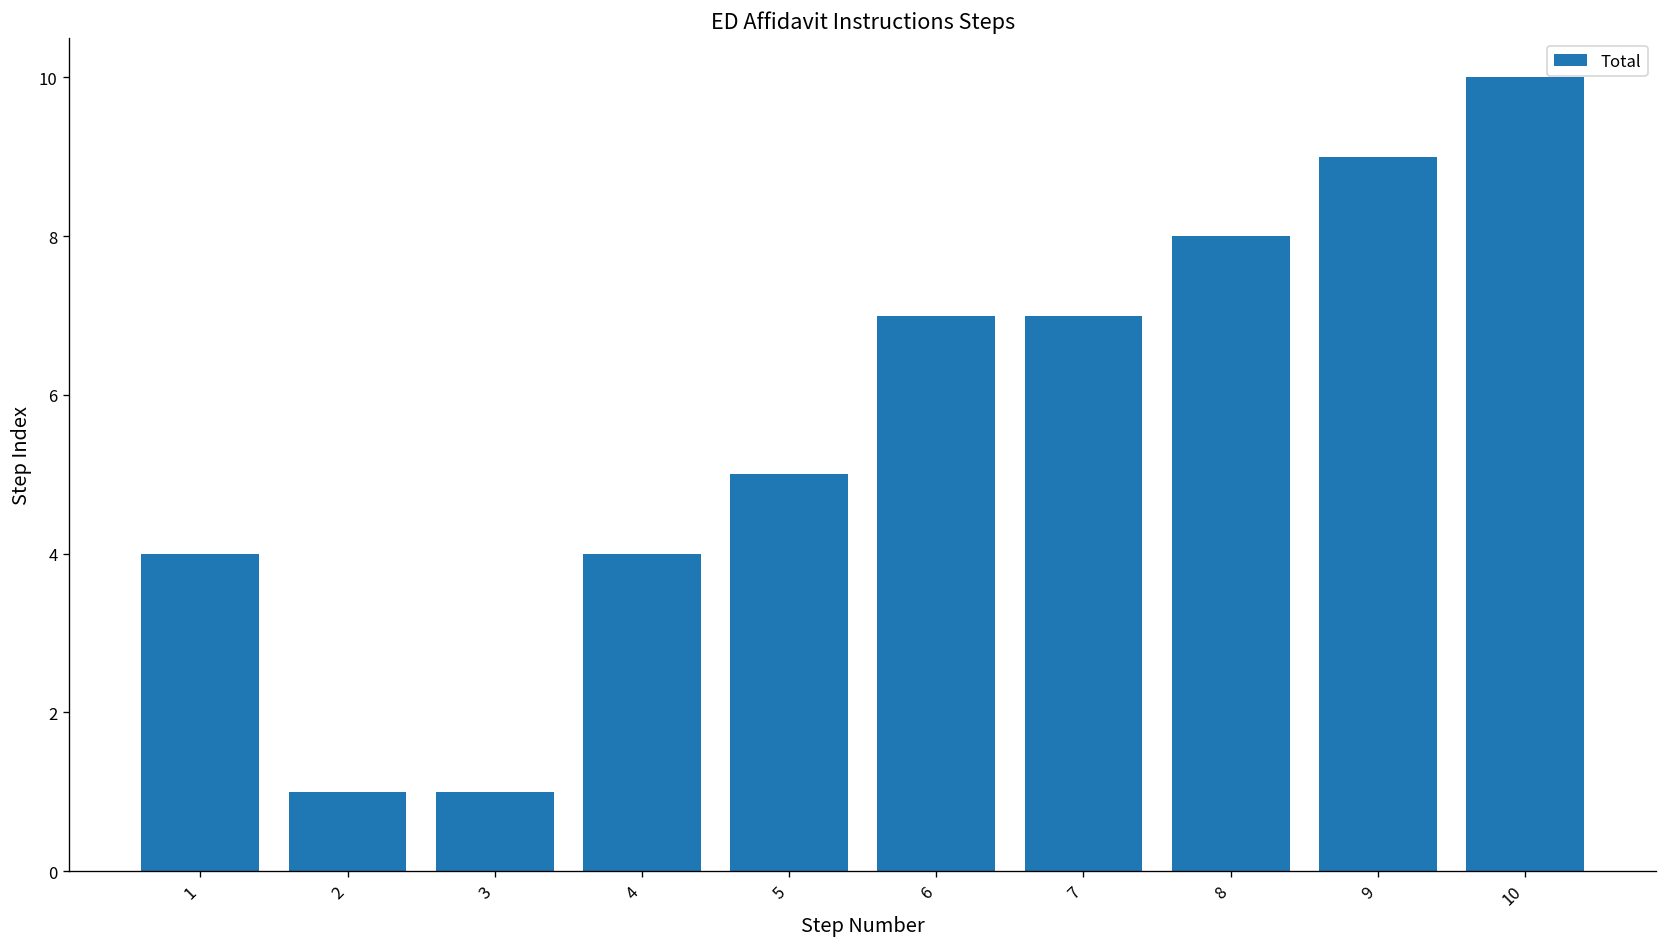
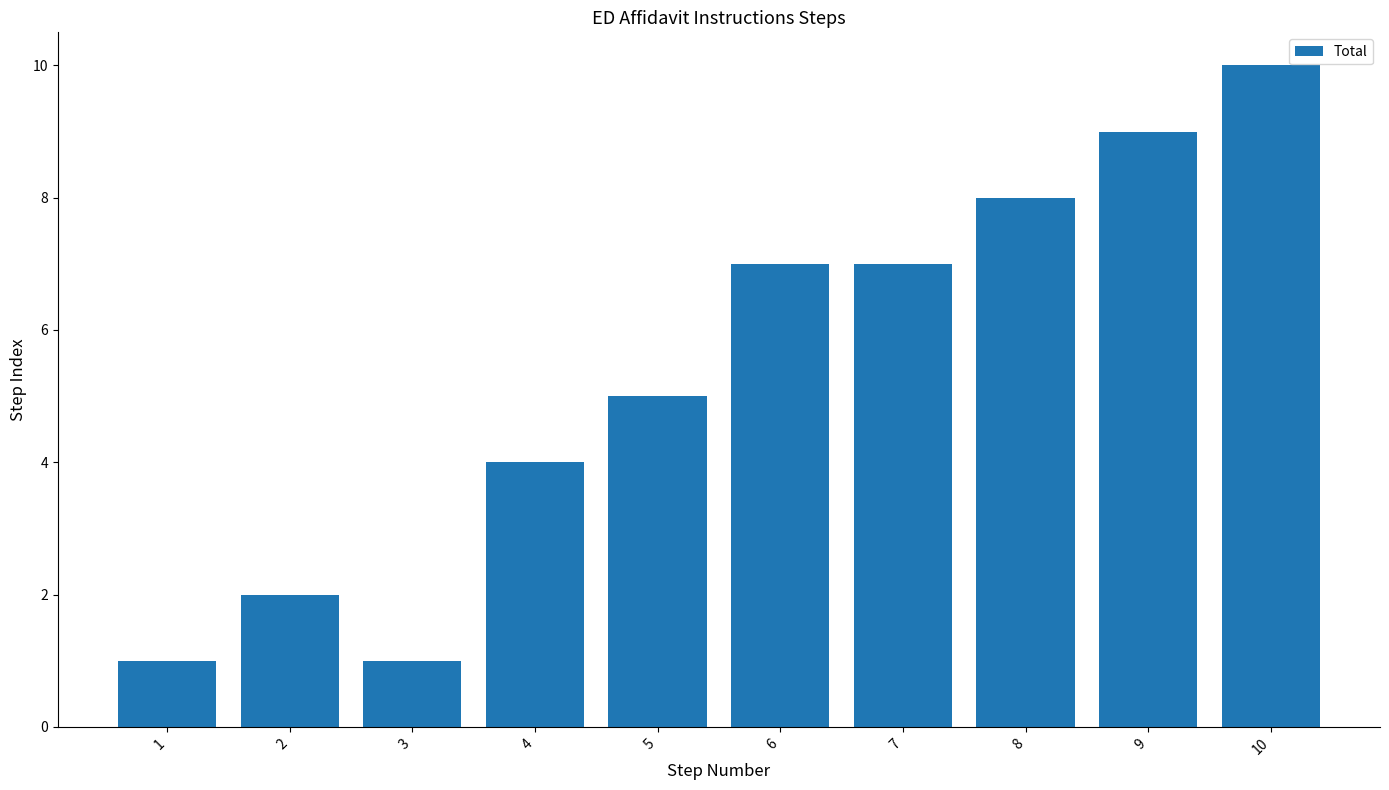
  {
-   "1": 4,
-   "2": 1,
+   "1": 1,
+   "2": 2,
    "3": 1,
    "4": 4,
    "5": 5,
    "6": 7,
    "7": 7,
    "8": 8,
    "9": 9,
    "10": 10
  }
